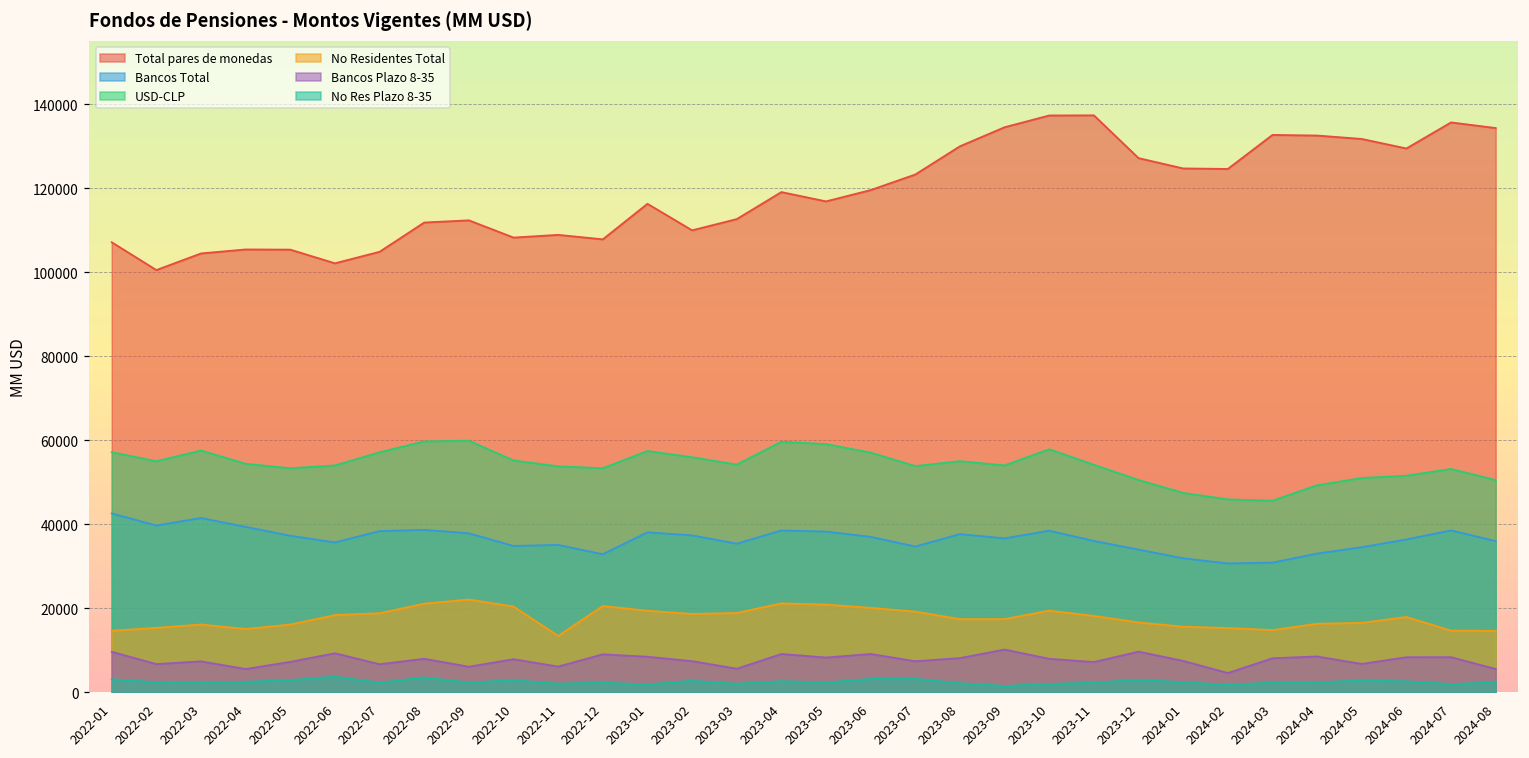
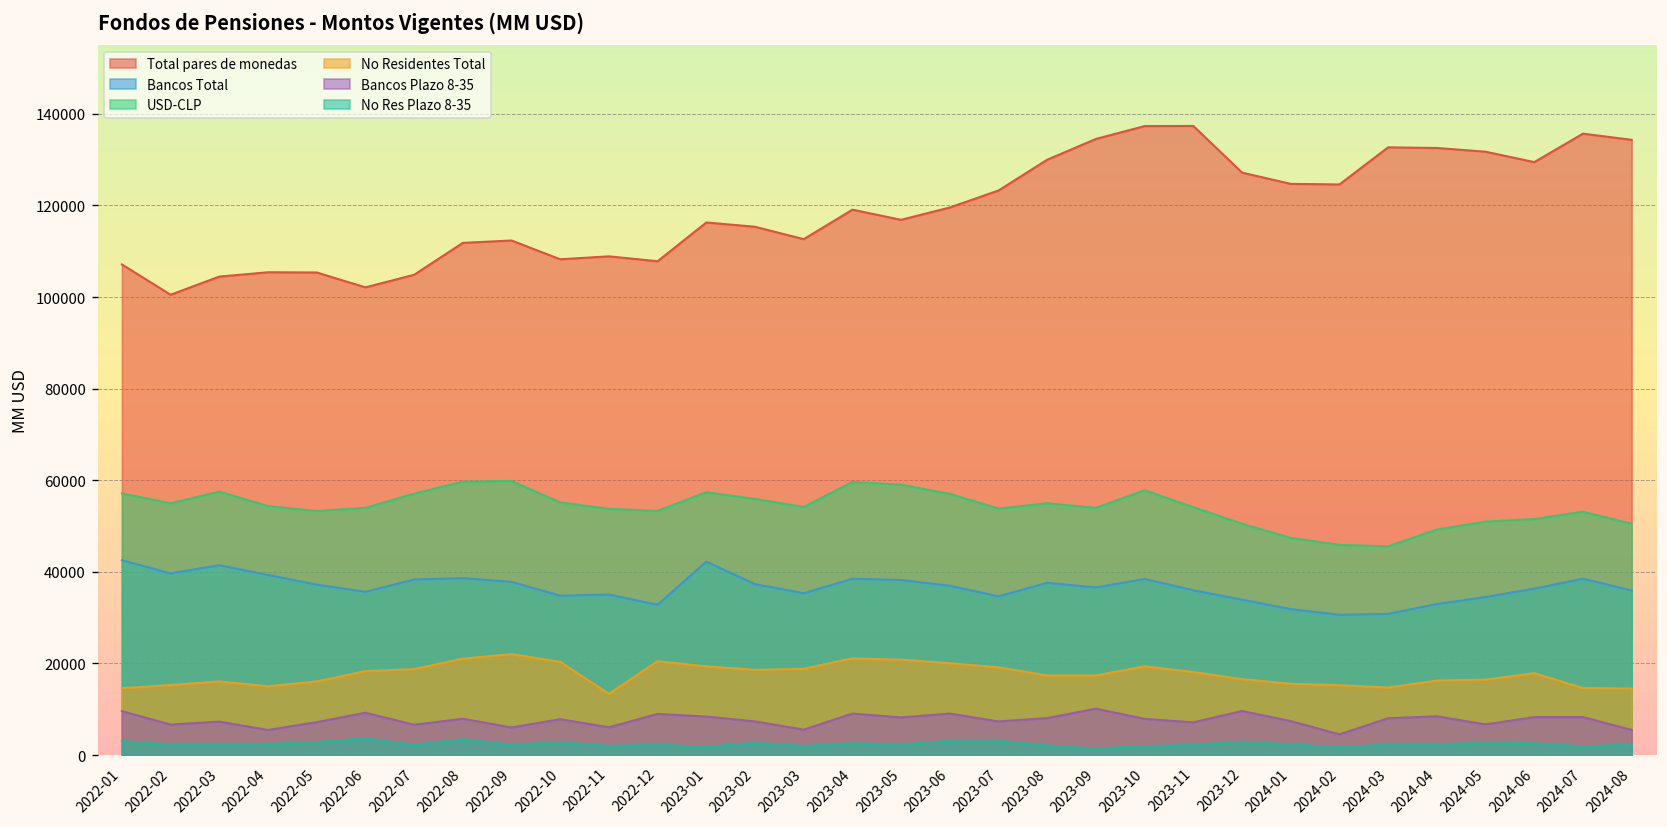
  {
    "Total pares de monedas": {
      "2022-01": 107000,
      "2022-02": 101000,
      "2022-03": 104000,
      "2022-04": 105000,
      "2022-05": 105000,
      "2022-06": 102000,
      "2022-07": 105000,
      "2022-08": 112000,
      "2022-09": 112000,
      "2022-10": 108000,
      "2022-11": 109000,
      "2022-12": 108000,
      "2023-01": 116000,
-     "2023-02": 110000,
+     "2023-02": 115000,
      "2023-03": 113000,
      "2023-04": 119000,
      "2023-05": 117000,
      "2023-06": 120000,
      "2023-07": 123000,
      "2023-08": 130000,
      "2023-09": 135000,
      "2023-10": 137000,
      "2023-11": 137000,
      "2023-12": 127000,
      "2024-01": 125000,
      "2024-02": 125000,
      "2024-03": 133000,
      "2024-04": 133000,
      "2024-05": 132000,
      "2024-06": 129000,
      "2024-07": 136000,
      "2024-08": 134000
    },
    "Bancos Total": {
      "2022-01": 43000,
      "2022-02": 40000,
      "2022-03": 41000,
      "2022-04": 39000,
      "2022-05": 37000,
      "2022-06": 36000,
      "2022-07": 38000,
      "2022-08": 39000,
      "2022-09": 38000,
      "2022-10": 35000,
      "2022-11": 35000,
      "2022-12": 33000,
-     "2023-01": 38000,
+     "2023-01": 42000,
      "2023-02": 37000,
      "2023-03": 35000,
      "2023-04": 38000,
      "2023-05": 38000,
      "2023-06": 37000,
      "2023-07": 35000,
      "2023-08": 38000,
      "2023-09": 37000,
      "2023-10": 38000,
      "2023-11": 36000,
      "2023-12": 34000,
      "2024-01": 32000,
      "2024-02": 31000,
      "2024-03": 31000,
      "2024-04": 33000,
      "2024-05": 35000,
      "2024-06": 36000,
      "2024-07": 39000,
      "2024-08": 36000
    },
    "No Residentes Total": {
      "2022-01": 15000,
      "2022-02": 15000,
      "2022-03": 16000,
      "2022-04": 15000,
      "2022-05": 16000,
      "2022-06": 18000,
      "2022-07": 19000,
      "2022-08": 21000,
      "2022-09": 22000,
      "2022-10": 20000,
      "2022-11": 13000,
      "2022-12": 20000,
      "2023-01": 19000,
      "2023-02": 19000,
      "2023-03": 19000,
      "2023-04": 21000,
      "2023-05": 21000,
      "2023-06": 20000,
      "2023-07": 19000,
      "2023-08": 17000,
      "2023-09": 17000,
      "2023-10": 19000,
      "2023-11": 18000,
      "2023-12": 17000,
      "2024-01": 16000,
      "2024-02": 15000,
      "2024-03": 15000,
      "2024-04": 16000,
      "2024-05": 16000,
      "2024-06": 18000,
      "2024-07": 15000,
      "2024-08": 15000
    },
    "Bancos Plazo 8-35": {
      "2022-01": 10000,
      "2022-02": 7000,
      "2022-03": 7000,
      "2022-04": 5000,
      "2022-05": 7000,
      "2022-06": 9000,
      "2022-07": 7000,
      "2022-08": 8000,
      "2022-09": 6000,
      "2022-10": 8000,
      "2022-11": 6000,
      "2022-12": 9000,
      "2023-01": 8000,
      "2023-02": 7000,
      "2023-03": 6000,
      "2023-04": 9000,
      "2023-05": 8000,
      "2023-06": 9000,
      "2023-07": 7000,
      "2023-08": 8000,
      "2023-09": 10000,
      "2023-10": 8000,
      "2023-11": 7000,
      "2023-12": 10000,
      "2024-01": 7000,
      "2024-02": 5000,
      "2024-03": 8000,
      "2024-04": 8000,
      "2024-05": 7000,
      "2024-06": 8000,
      "2024-07": 8000,
      "2024-08": 5000
    }
  }
